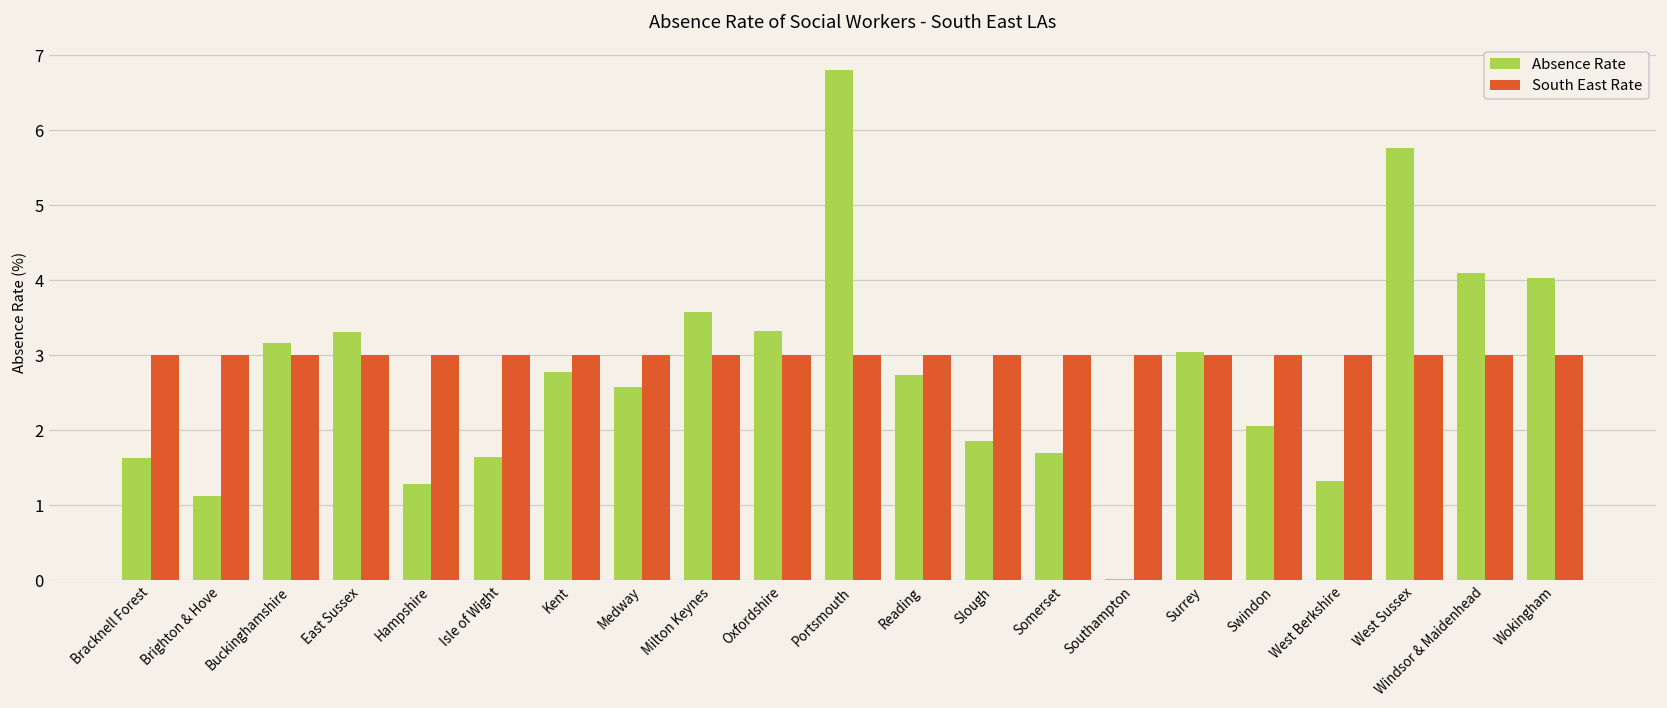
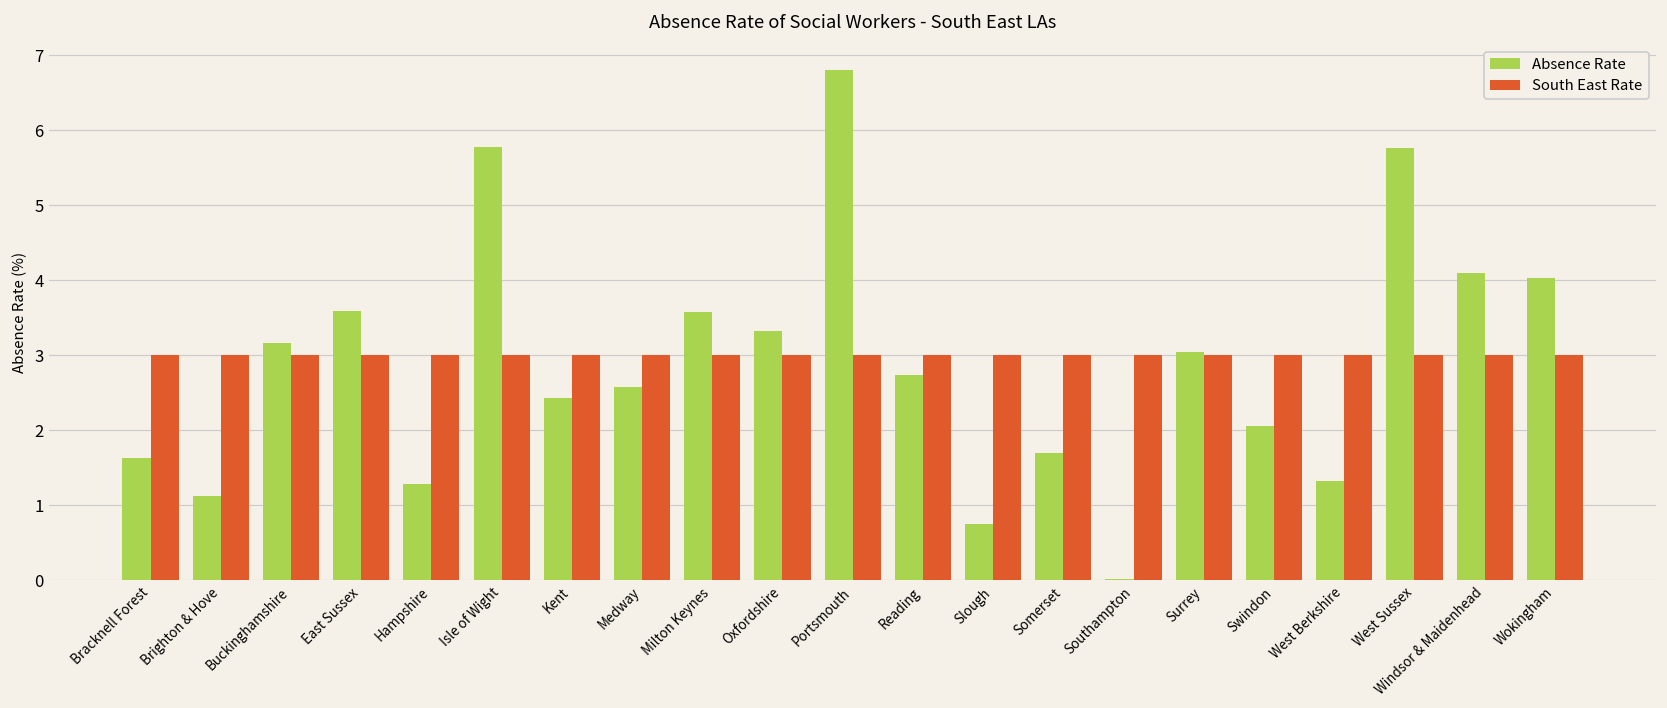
  {
    "Absence Rate": {
      "Bracknell Forest": 1.6,
      "Brighton & Hove": 1.1,
      "Buckinghamshire": 3.2,
-     "East Sussex": 3.3,
+     "East Sussex": 3.6,
      "Hampshire": 1.3,
-     "Isle of Wight": 1.6,
-     "Kent": 2.8,
+     "Isle of Wight": 5.8,
+     "Kent": 2.4,
      "Medway": 2.6,
      "Milton Keynes": 3.6,
      "Oxfordshire": 3.3,
      "Portsmouth": 6.8,
      "Reading": 2.7,
-     "Slough": 1.9,
+     "Slough": 0.7,
      "Somerset": 1.7,
      "Surrey": 3.0,
      "Swindon": 2.1,
      "West Berkshire": 1.3,
      "West Sussex": 5.8,
      "Windsor & Maidenhead": 4.1,
      "Wokingham": 4.0
    },
    "South East Rate": {
      "Bracknell Forest": 3.0,
      "Brighton & Hove": 3.0,
      "Buckinghamshire": 3.0,
      "East Sussex": 3.0,
      "Hampshire": 3.0,
      "Isle of Wight": 3.0,
      "Kent": 3.0,
      "Medway": 3.0,
      "Milton Keynes": 3.0,
      "Oxfordshire": 3.0,
      "Portsmouth": 3.0,
      "Reading": 3.0,
      "Slough": 3.0,
      "Somerset": 3.0,
      "Southampton": 3.0,
      "Surrey": 3.0,
      "Swindon": 3.0,
      "West Berkshire": 3.0,
      "West Sussex": 3.0,
      "Windsor & Maidenhead": 3.0,
      "Wokingham": 3.0
    }
  }
